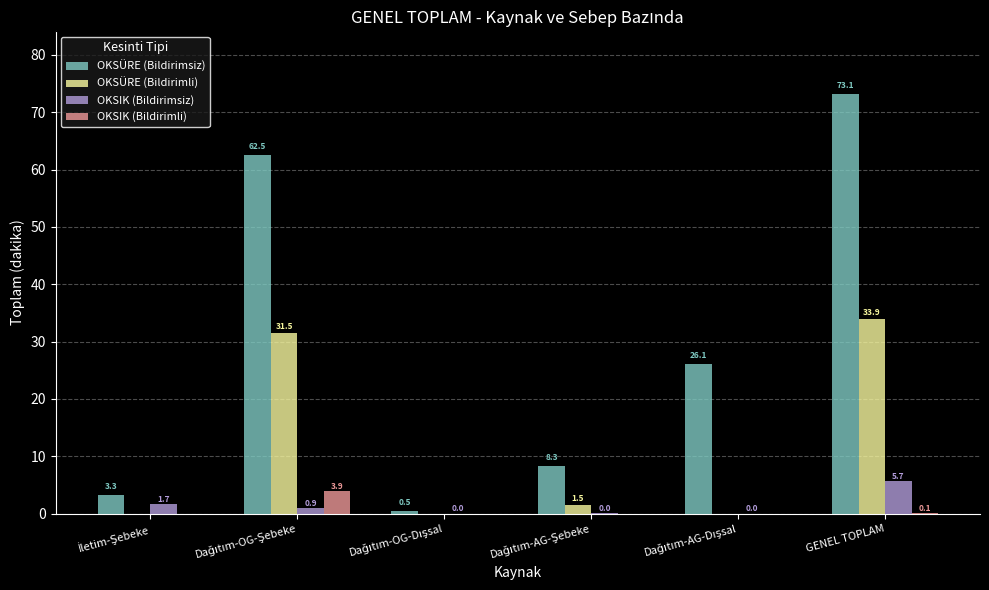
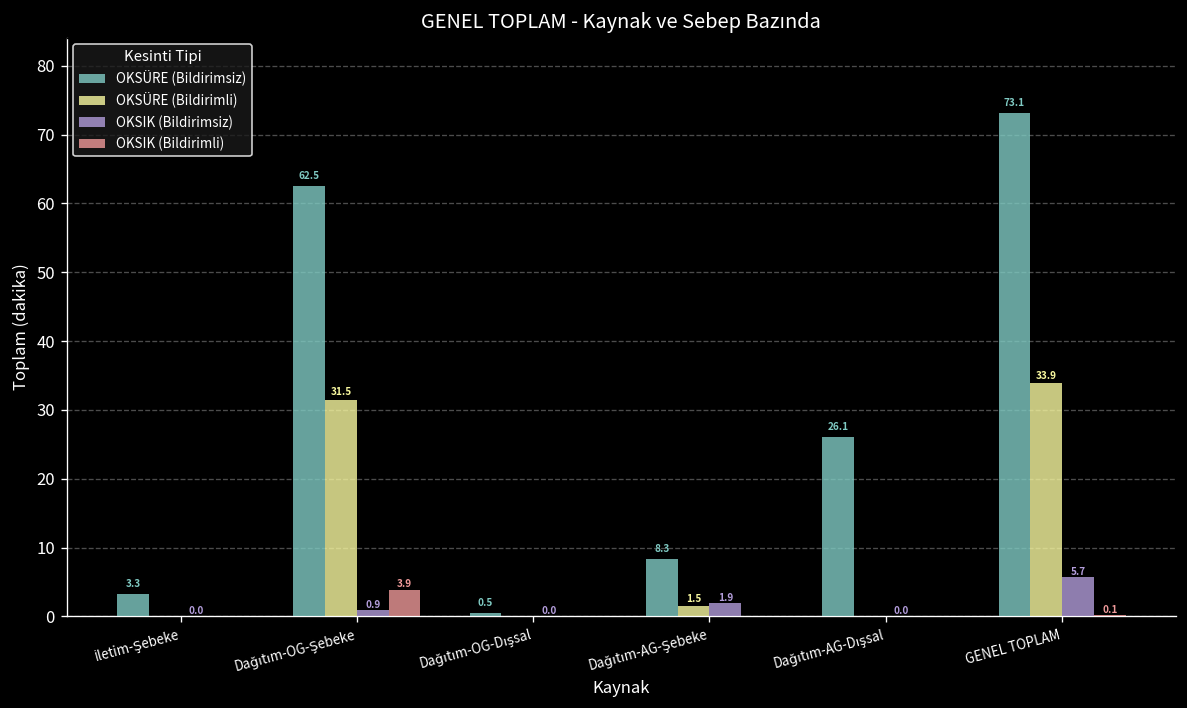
  {
    "OKSÜRE (Bildirimsiz)": {
      "İletim-Şebeke": 3.3,
      "Dağıtım-OG-Şebeke": 62.5,
      "Dağıtım-OG-Dışsal": 0.5,
      "Dağıtım-AG-Şebeke": 8.3,
      "Dağıtım-AG-Dışsal": 26.1,
      "GENEL TOPLAM": 73.1
    },
    "OKSÜRE (Bildirimli)": {
      "Dağıtım-OG-Şebeke": 31.5,
      "Dağıtım-AG-Şebeke": 1.5,
      "GENEL TOPLAM": 33.9
    },
    "OKSIK (Bildirimsiz)": {
-     "İletim-Şebeke": 1.7,
+     "İletim-Şebeke": 0.0,
      "Dağıtım-OG-Şebeke": 0.9,
      "Dağıtım-OG-Dışsal": 0.0,
-     "Dağıtım-AG-Şebeke": 0.0,
+     "Dağıtım-AG-Şebeke": 1.9,
      "Dağıtım-AG-Dışsal": 0.0,
      "GENEL TOPLAM": 5.7
    },
    "OKSIK (Bildirimli)": {
      "Dağıtım-OG-Şebeke": 3.9,
      "GENEL TOPLAM": 0.1
    }
  }
